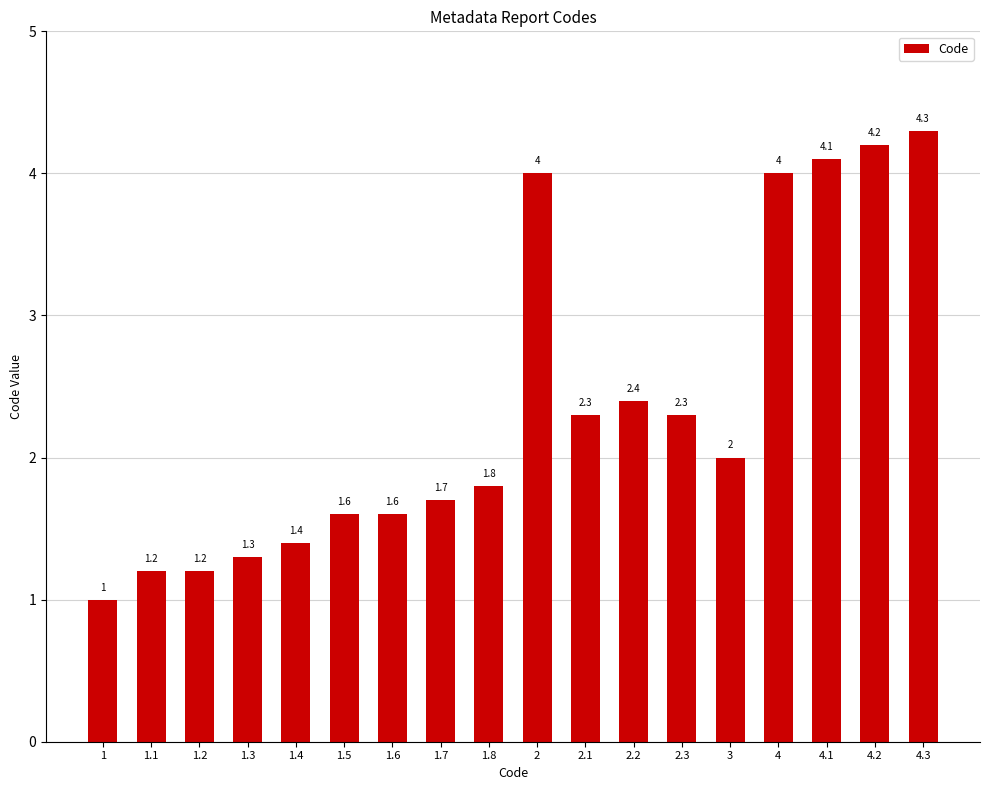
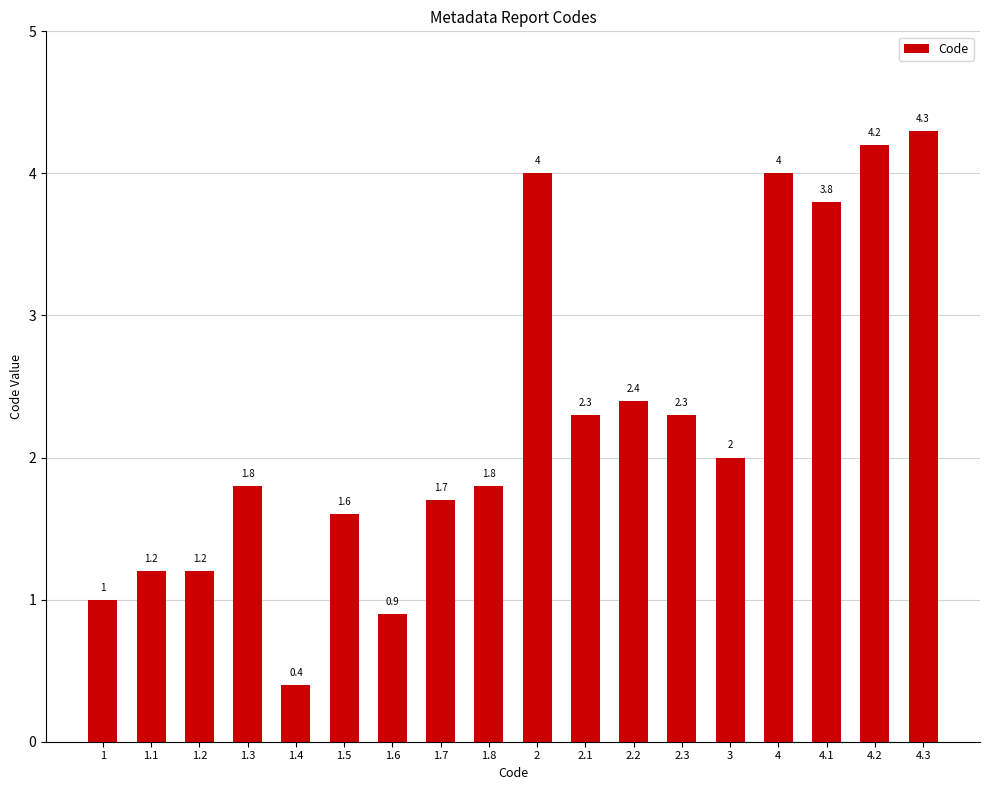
  {
    "1": 1,
    "1.1": 1.2,
    "1.2": 1.2,
-   "1.3": 1.3,
-   "1.4": 1.4,
+   "1.3": 1.8,
+   "1.4": 0.4,
    "1.5": 1.6,
-   "1.6": 1.6,
+   "1.6": 0.9,
    "1.7": 1.7,
    "1.8": 1.8,
    "2": 4,
    "2.1": 2.3,
    "2.2": 2.4,
    "2.3": 2.3,
    "3": 2,
    "4": 4,
-   "4.1": 4.1,
+   "4.1": 3.8,
    "4.2": 4.2,
    "4.3": 4.3
  }
